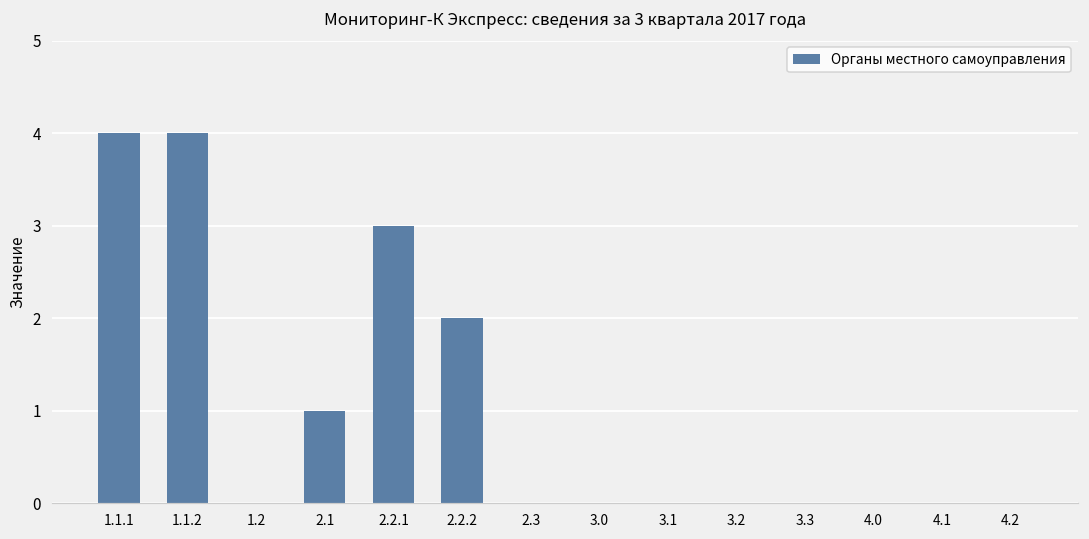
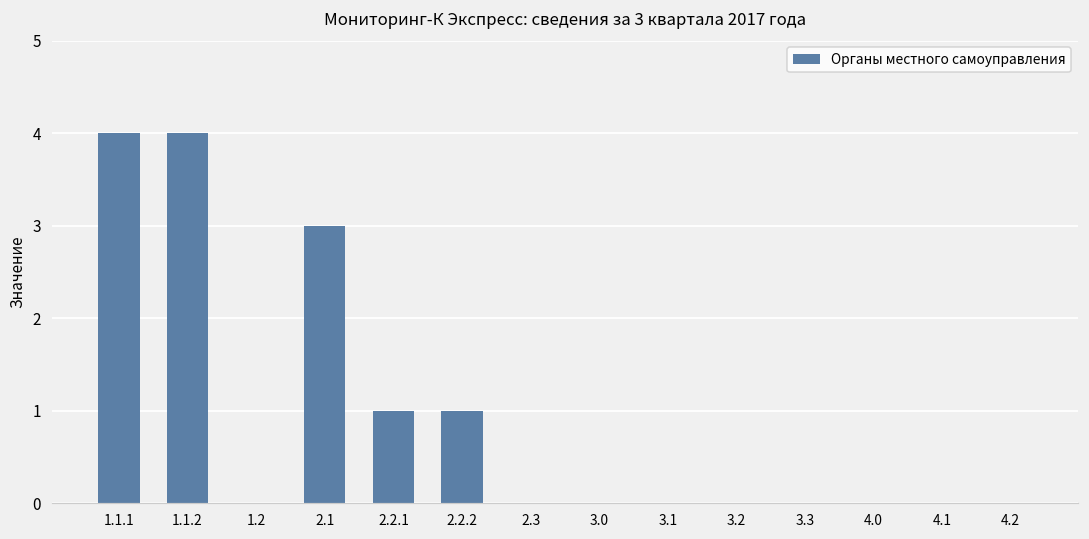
  {
    "1.1.1": 4,
    "1.1.2": 4,
    "1.2": 0,
-   "2.1": 1,
-   "2.2.1": 3,
-   "2.2.2": 2,
+   "2.1": 3,
+   "2.2.1": 1,
+   "2.2.2": 1,
    "2.3": 0,
    "3.0": 0,
    "3.1": 0,
    "3.2": 0,
    "3.3": 0,
    "4.0": 0,
    "4.1": 0,
    "4.2": 0
  }
